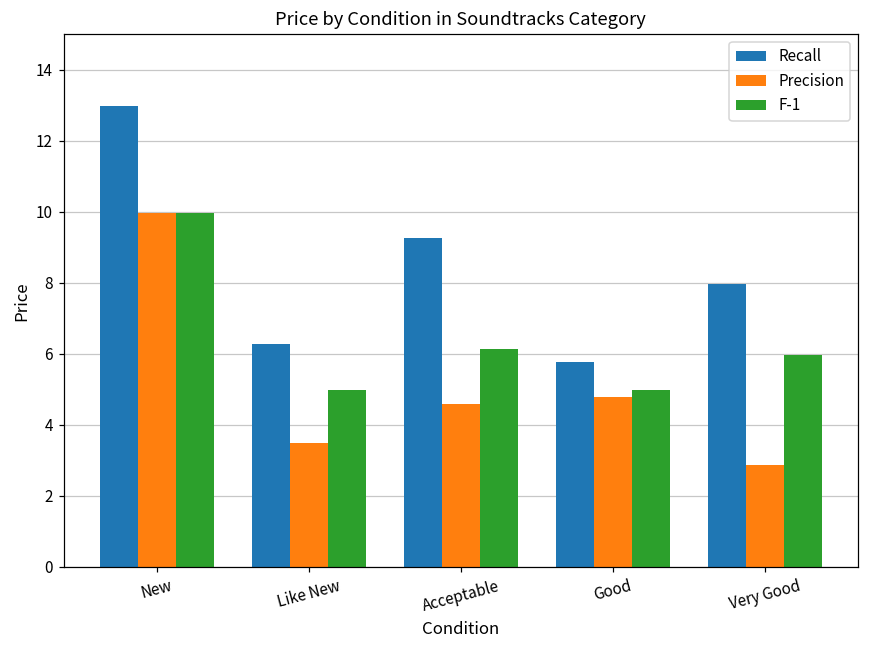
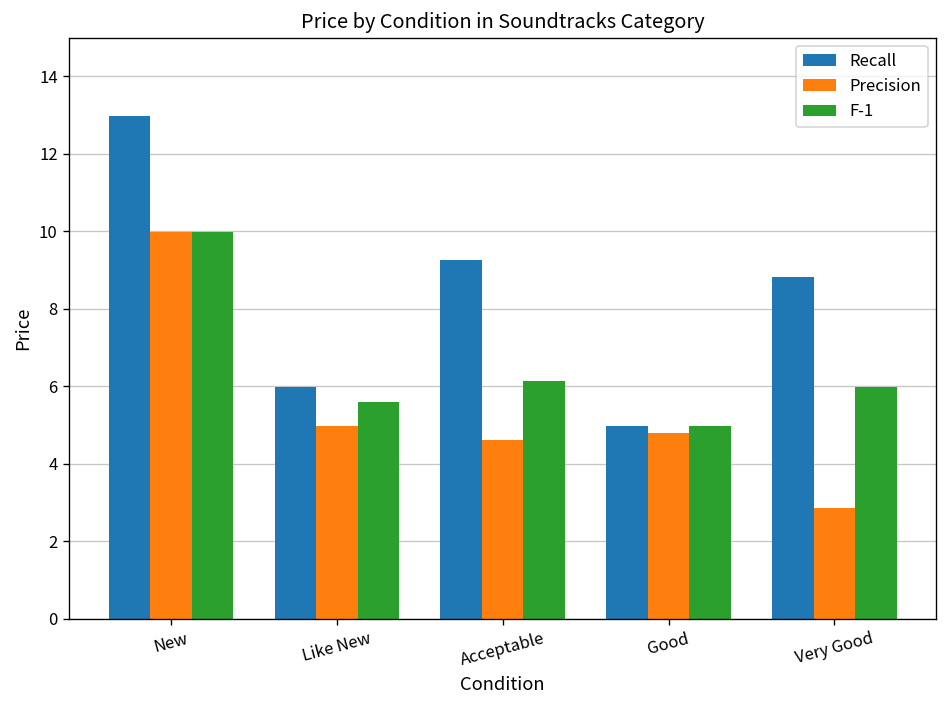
  {
    "Recall": {
      "New": 13.0,
-     "Like New": 6.3,
+     "Like New": 6.0,
      "Acceptable": 9.3,
-     "Good": 5.8,
-     "Very Good": 8.0
+     "Good": 5.0,
+     "Very Good": 8.8
    },
    "Precision": {
      "New": 10.0,
-     "Like New": 3.5,
+     "Like New": 5.0,
      "Acceptable": 4.6,
      "Good": 4.8,
      "Very Good": 2.9
    },
    "F-1": {
      "New": 10.0,
-     "Like New": 5.0,
+     "Like New": 5.6,
      "Acceptable": 6.1,
      "Good": 5.0,
      "Very Good": 6.0
    }
  }
